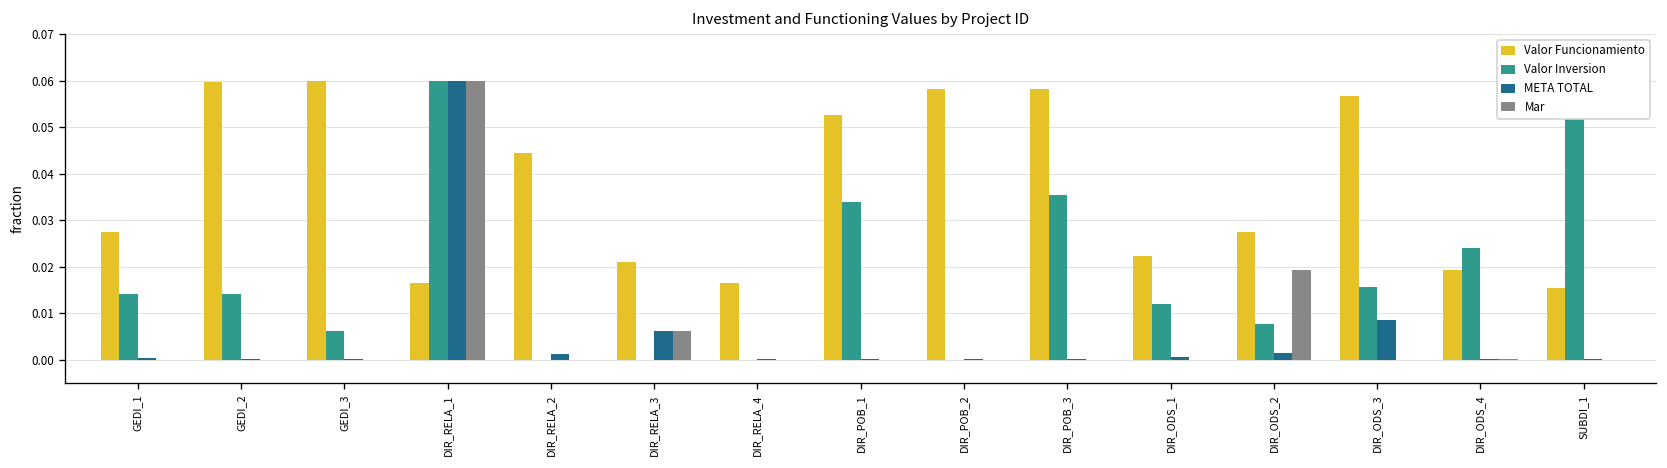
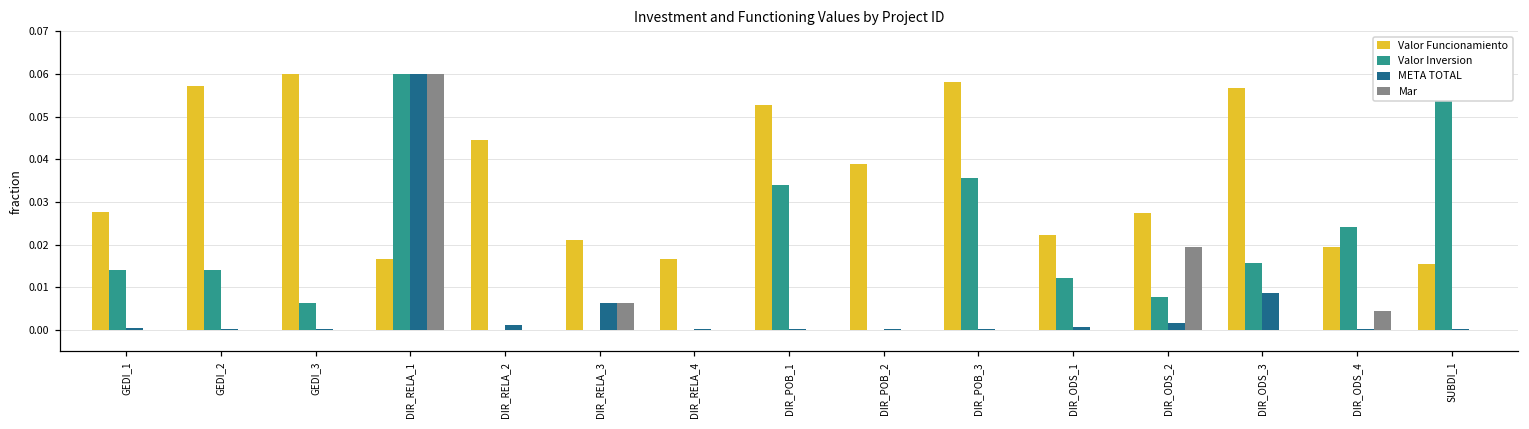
  {
    "Valor Funcionamiento": {
      "GEDI_1": 0.028,
-     "GEDI_2": 0.060,
+     "GEDI_2": 0.057,
      "GEDI_3": 0.060,
      "DIR_RELA_1": 0.017,
      "DIR_RELA_2": 0.044,
      "DIR_RELA_3": 0.021,
      "DIR_RELA_4": 0.017,
      "DIR_POB_1": 0.053,
-     "DIR_POB_2": 0.058,
+     "DIR_POB_2": 0.039,
      "DIR_POB_3": 0.058,
      "DIR_ODS_1": 0.022,
      "DIR_ODS_2": 0.027,
      "DIR_ODS_3": 0.057,
      "DIR_ODS_4": 0.019,
      "SUBDI_1": 0.015
    },
    "Mar": {
      "GEDI_1": 0.000,
      "GEDI_3": 0.000,
      "DIR_RELA_1": 0.060,
      "DIR_RELA_2": 0.000,
      "DIR_RELA_3": 0.006,
      "DIR_RELA_4": 0.000,
      "DIR_POB_1": 0.000,
      "DIR_POB_2": 0.000,
      "DIR_POB_3": 0.000,
      "DIR_ODS_1": 0.000,
      "DIR_ODS_2": 0.019,
      "DIR_ODS_3": 0.000,
-     "DIR_ODS_4": 0.000,
+     "DIR_ODS_4": 0.005,
      "SUBDI_1": 0.000
    }
  }
